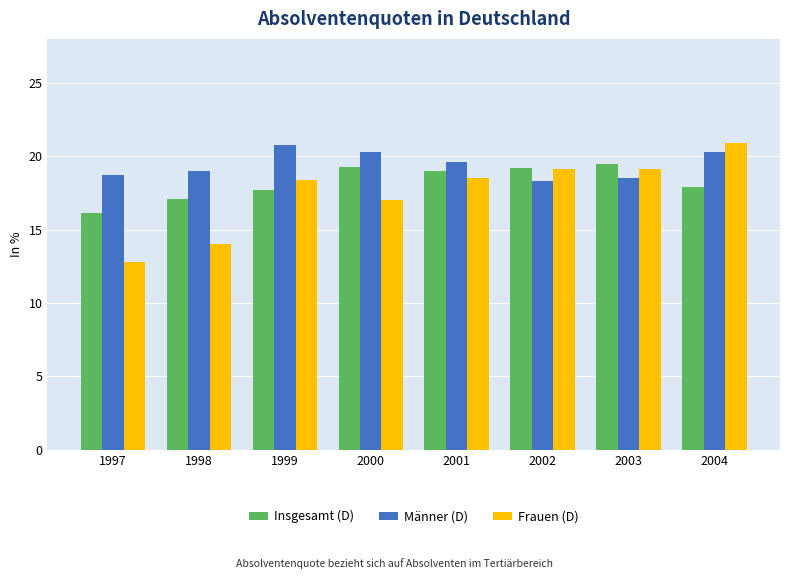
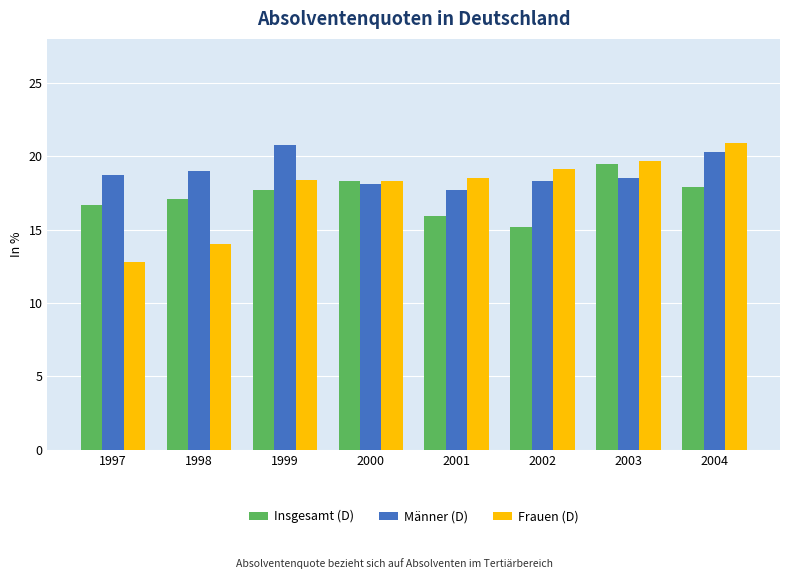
  {
    "Insgesamt (D)": {
-     "1997": 16.1,
+     "1997": 16.7,
      "1998": 17.1,
      "1999": 17.7,
-     "2000": 19.3,
-     "2001": 19.0,
-     "2002": 19.2,
+     "2000": 18.3,
+     "2001": 15.9,
+     "2002": 15.2,
      "2003": 19.5,
      "2004": 17.9
    },
    "Männer (D)": {
      "1997": 18.7,
      "1998": 19.0,
      "1999": 20.8,
-     "2000": 20.3,
-     "2001": 19.6,
+     "2000": 18.1,
+     "2001": 17.7,
      "2002": 18.3,
      "2003": 18.5,
      "2004": 20.3
    },
    "Frauen (D)": {
      "1997": 12.8,
      "1998": 14.0,
      "1999": 18.4,
-     "2000": 17.0,
+     "2000": 18.3,
      "2001": 18.5,
      "2002": 19.1,
-     "2003": 19.1,
+     "2003": 19.7,
      "2004": 20.9
    }
  }
